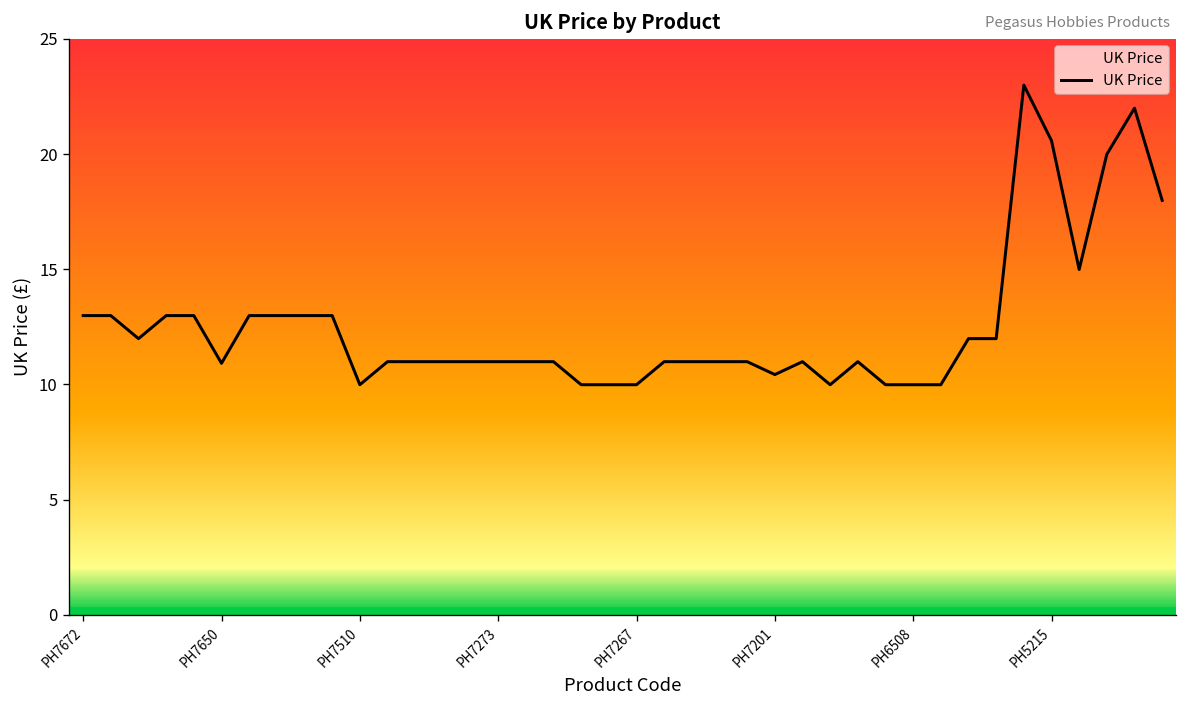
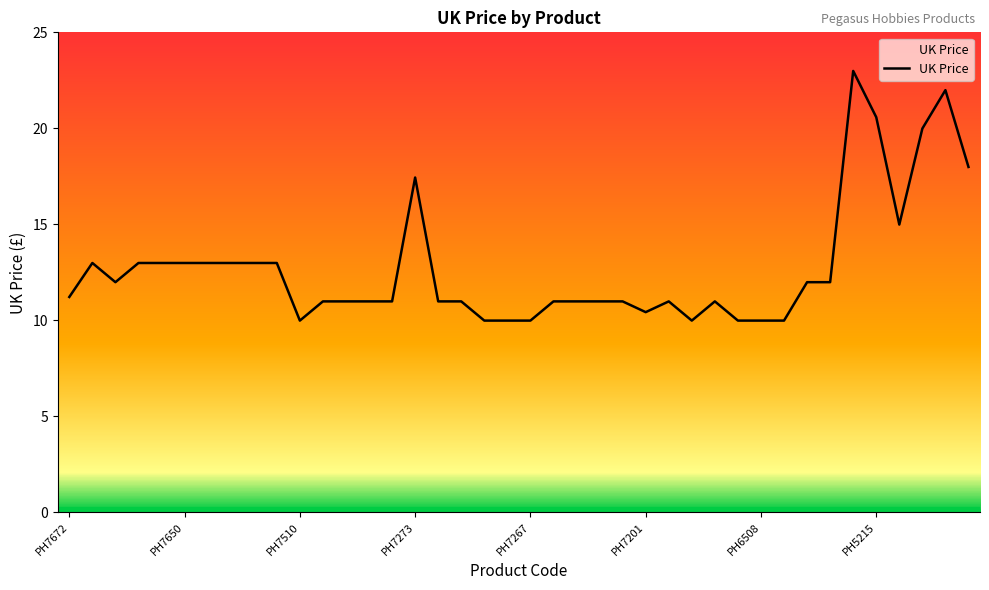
  {
-   "PH7672": 13.0,
-   "PH7650": 10.9,
+   "PH7672": 11.2,
+   "PH7650": 13.0,
    "PH7510": 10.0,
-   "PH7273": 11.0,
+   "PH7273": 17.4,
    "PH7267": 10.0,
    "PH7201": 10.4,
    "PH6508": 10.0,
    "PH5215": 20.6
  }
